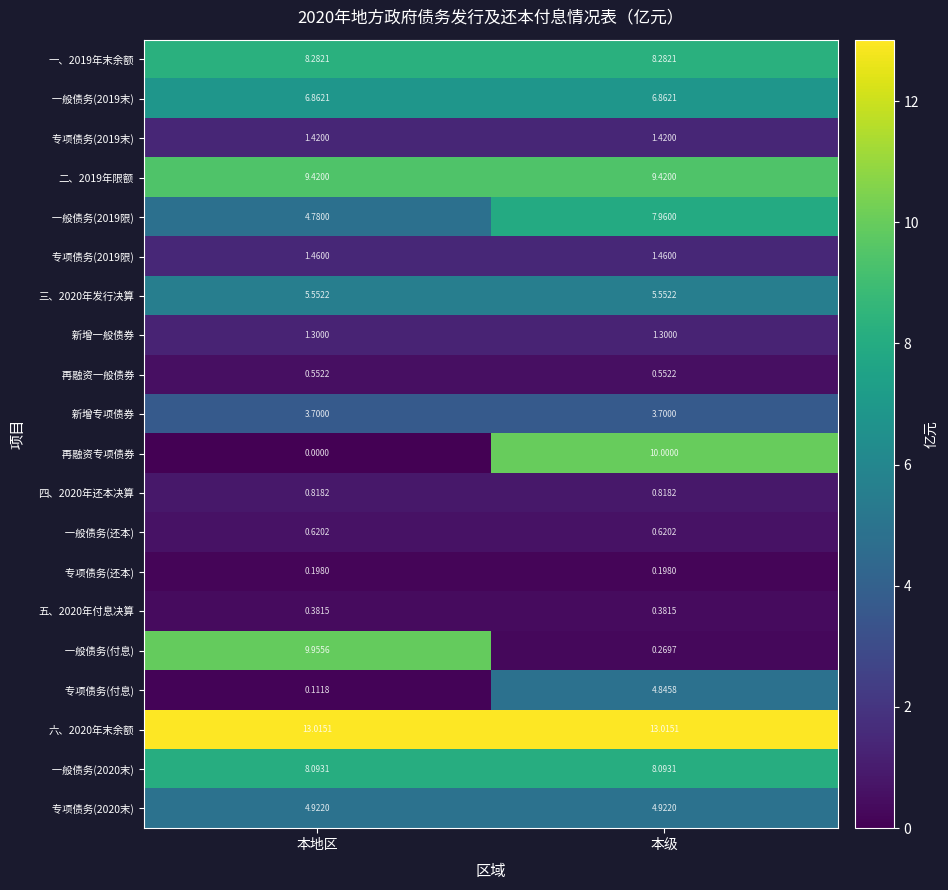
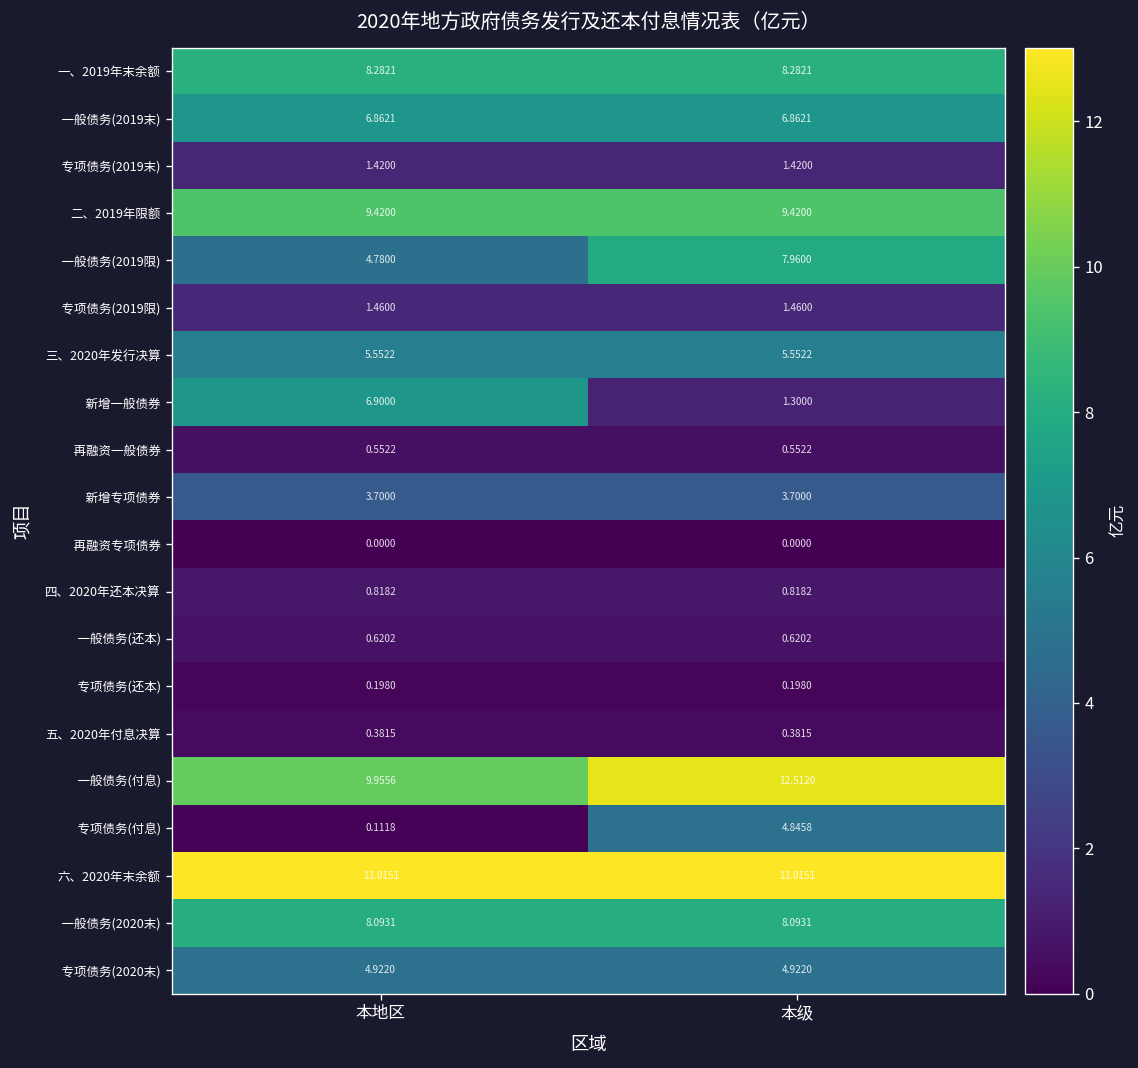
  {
    "一、2019年末余额": {
      "本地区": 8.2821,
      "本级": 8.2821
    },
    "一般债务(2019末)": {
      "本地区": 6.8621,
      "本级": 6.8621
    },
    "专项债务(2019末)": {
      "本地区": 1.4200,
      "本级": 1.4200
    },
    "二、2019年限额": {
      "本地区": 9.4200,
      "本级": 9.4200
    },
    "一般债务(2019限)": {
      "本地区": 4.7800,
      "本级": 7.9600
    },
    "专项债务(2019限)": {
      "本地区": 1.4600,
      "本级": 1.4600
    },
    "三、2020年发行决算": {
      "本地区": 5.5522,
      "本级": 5.5522
    },
    "新增一般债券": {
-     "本地区": 1.3000,
+     "本地区": 6.9000,
      "本级": 1.3000
    },
    "再融资一般债券": {
      "本地区": 0.5522,
      "本级": 0.5522
    },
    "新增专项债券": {
      "本地区": 3.7000,
      "本级": 3.7000
    },
    "再融资专项债券": {
      "本地区": 0.0000,
-     "本级": 10.0000
+     "本级": 0.0000
    },
    "四、2020年还本决算": {
      "本地区": 0.8182,
      "本级": 0.8182
    },
    "一般债务(还本)": {
      "本地区": 0.6202,
      "本级": 0.6202
    },
    "专项债务(还本)": {
      "本地区": 0.1980,
      "本级": 0.1980
    },
    "五、2020年付息决算": {
      "本地区": 0.3815,
      "本级": 0.3815
    },
    "一般债务(付息)": {
      "本地区": 9.9556,
-     "本级": 0.2697
+     "本级": 12.5120
    },
    "专项债务(付息)": {
      "本地区": 0.1118,
      "本级": 4.8458
    },
    "六、2020年末余额": {
      "本地区": 13.0151,
      "本级": 13.0151
    },
    "一般债务(2020末)": {
      "本地区": 8.0931,
      "本级": 8.0931
    },
    "专项债务(2020末)": {
      "本地区": 4.9220,
      "本级": 4.9220
    }
  }
